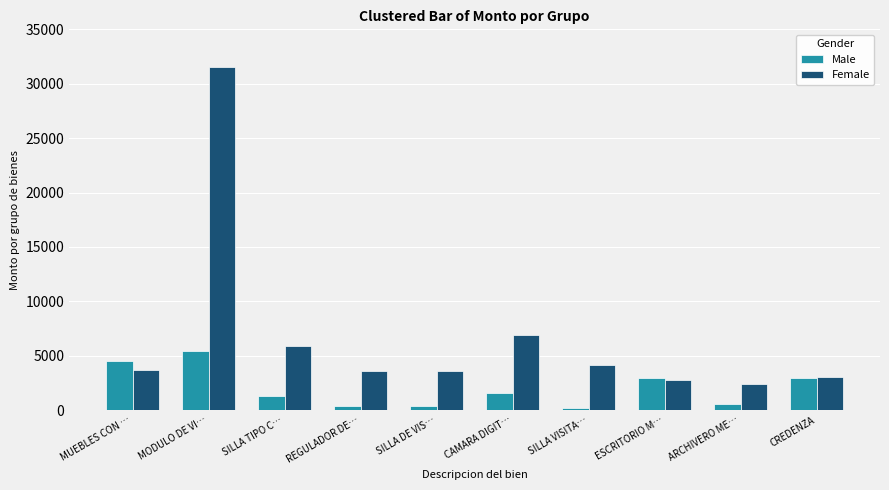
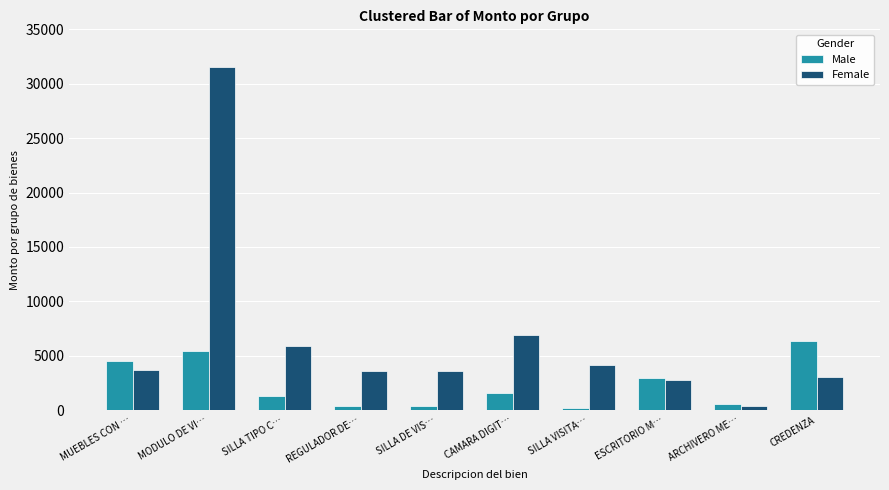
  {
    "Male": {
      "MUEBLES CON …": 4500,
      "MODULO DE VI…": 5400,
      "SILLA TIPO C…": 1300,
      "REGULADOR DE…": 400,
      "SILLA DE VIS…": 300,
      "CAMARA DIGIT…": 1600,
      "SILLA VISITA…": 200,
      "ESCRITORIO M…": 3000,
      "ARCHIVERO ME…": 600,
-     "CREDENZA": 2900
+     "CREDENZA": 6400
    },
    "Female": {
      "MUEBLES CON …": 3600,
      "MODULO DE VI…": 31600,
      "SILLA TIPO C…": 5900,
      "REGULADOR DE…": 3600,
      "SILLA DE VIS…": 3600,
      "CAMARA DIGIT…": 6900,
      "SILLA VISITA…": 4100,
      "ESCRITORIO M…": 2800,
-     "ARCHIVERO ME…": 2400,
+     "ARCHIVERO ME…": 300,
      "CREDENZA": 3000
    }
  }
